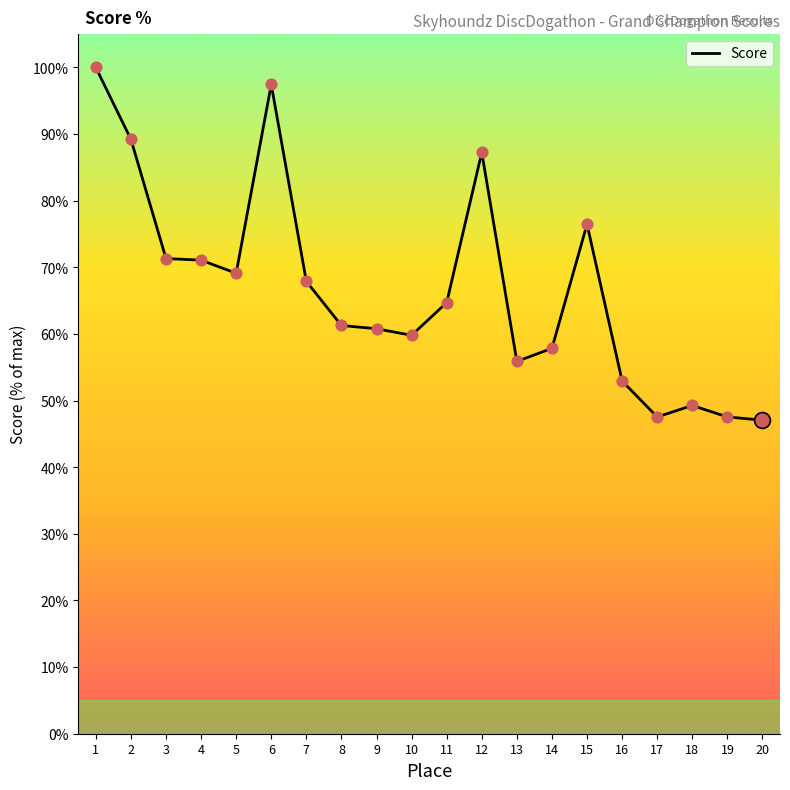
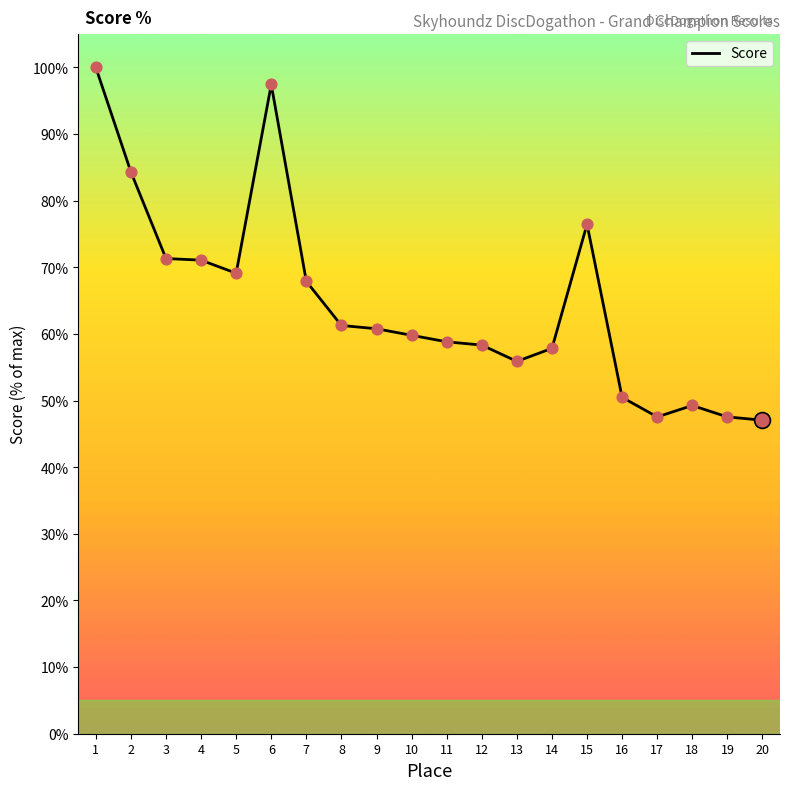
  {
    "Score": {
      "1": "100%",
-     "2": "89%",
+     "2": "84%",
      "3": "71%",
      "4": "71%",
      "5": "69%",
      "6": "97%",
      "7": "68%",
      "8": "61%",
      "9": "61%",
      "10": "60%",
-     "11": "65%",
-     "12": "87%",
+     "11": "59%",
+     "12": "58%",
      "13": "56%",
      "14": "58%",
      "15": "76%",
-     "16": "53%",
+     "16": "50%",
      "17": "48%",
      "18": "49%",
      "19": "48%"
    }
  }
